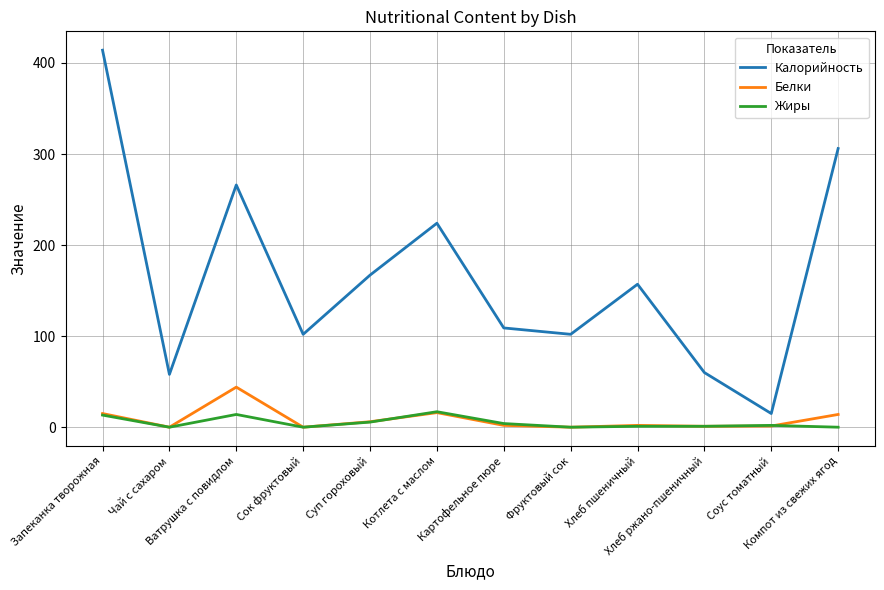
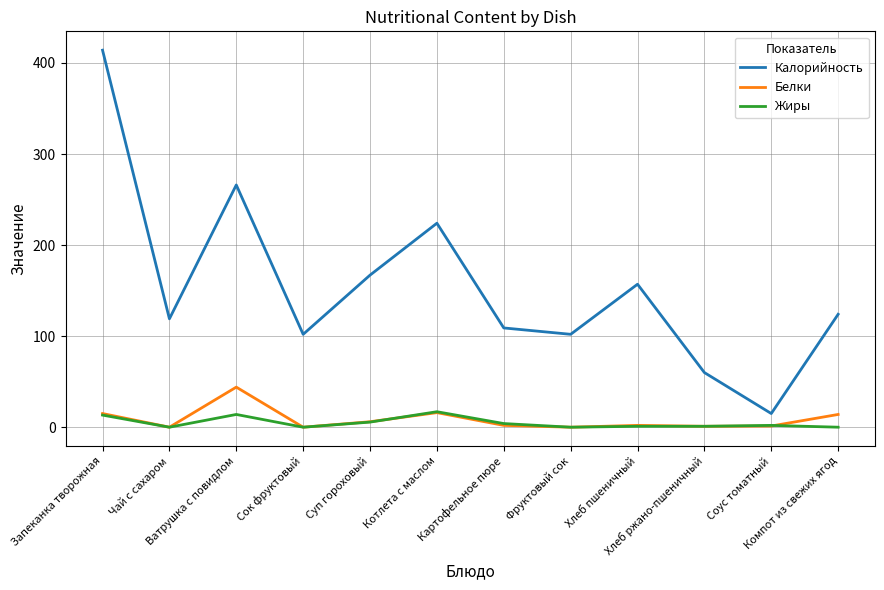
  {
    "Калорийность": {
      "Запеканка творожная": 410,
-     "Чай с сахаром": 60,
+     "Чай с сахаром": 120,
      "Ватрушка с повидлом": 270,
      "Сок фруктовый": 100,
      "Суп гороховый": 170,
      "Котлета с маслом": 220,
      "Картофельное пюре": 110,
      "Фруктовый сок": 100,
      "Хлеб пшеничный": 160,
      "Хлеб ржано-пшеничный": 60,
      "Соус томатный": 20,
-     "Компот из свежих ягод": 310
+     "Компот из свежих ягод": 120
    },
    "Белки": {
      "Ватрушка с повидлом": 40,
      "Компот из свежих ягод": 10
    },
    "Жиры": {
      "Ватрушка с повидлом": 10,
      "Компот из свежих ягод": 0
    }
  }
